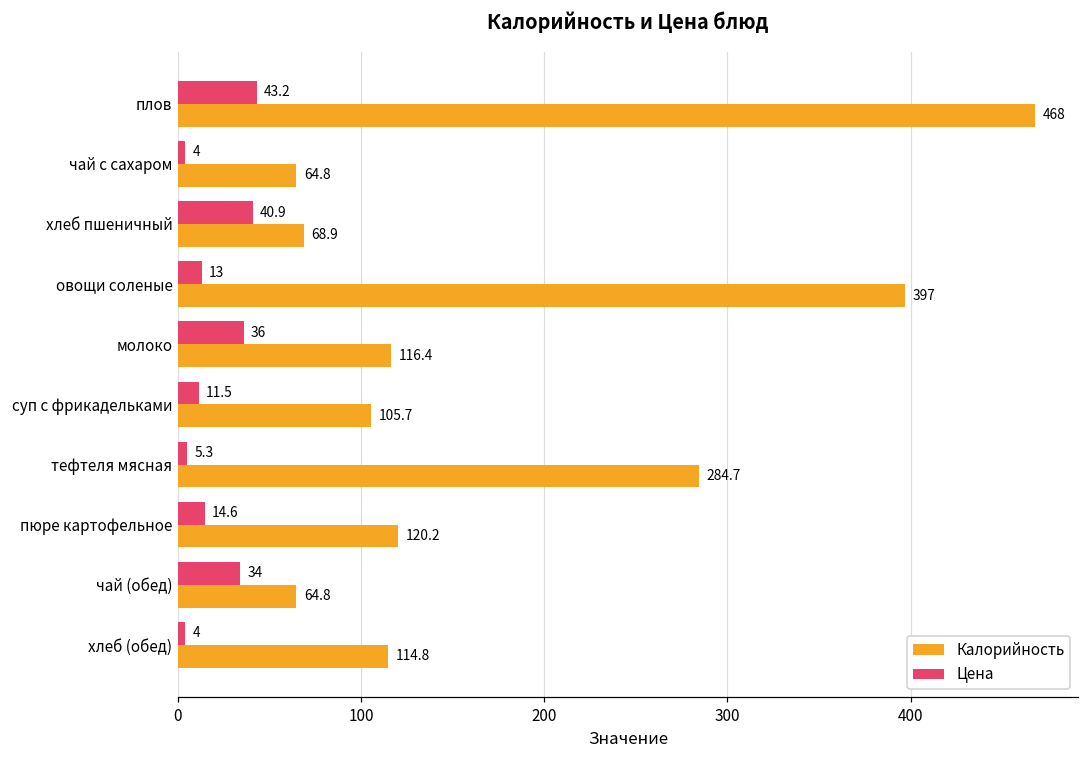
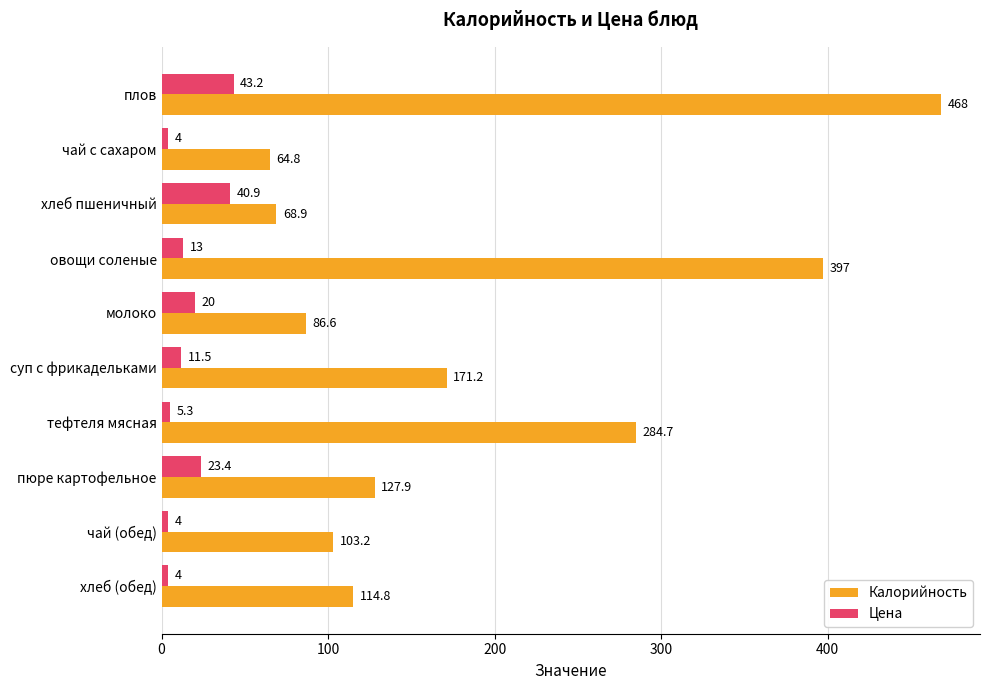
  {
    "Калорийность": {
      "плов": 468,
      "чай с сахаром": 64.8,
      "хлеб пшеничный": 68.9,
      "овощи соленые": 397,
-     "молоко": 116.4,
-     "суп с фрикадельками": 105.7,
+     "молоко": 86.6,
+     "суп с фрикадельками": 171.2,
      "тефтеля мясная": 284.7,
-     "пюре картофельное": 120.2,
-     "чай (обед)": 64.8,
+     "пюре картофельное": 127.9,
+     "чай (обед)": 103.2,
      "хлеб (обед)": 114.8
    },
    "Цена": {
      "плов": 43.2,
      "чай с сахаром": 4,
      "хлеб пшеничный": 40.9,
      "овощи соленые": 13,
-     "молоко": 36,
+     "молоко": 20,
      "суп с фрикадельками": 11.5,
      "тефтеля мясная": 5.3,
-     "пюре картофельное": 14.6,
-     "чай (обед)": 34,
+     "пюре картофельное": 23.4,
+     "чай (обед)": 4,
      "хлеб (обед)": 4
    }
  }
